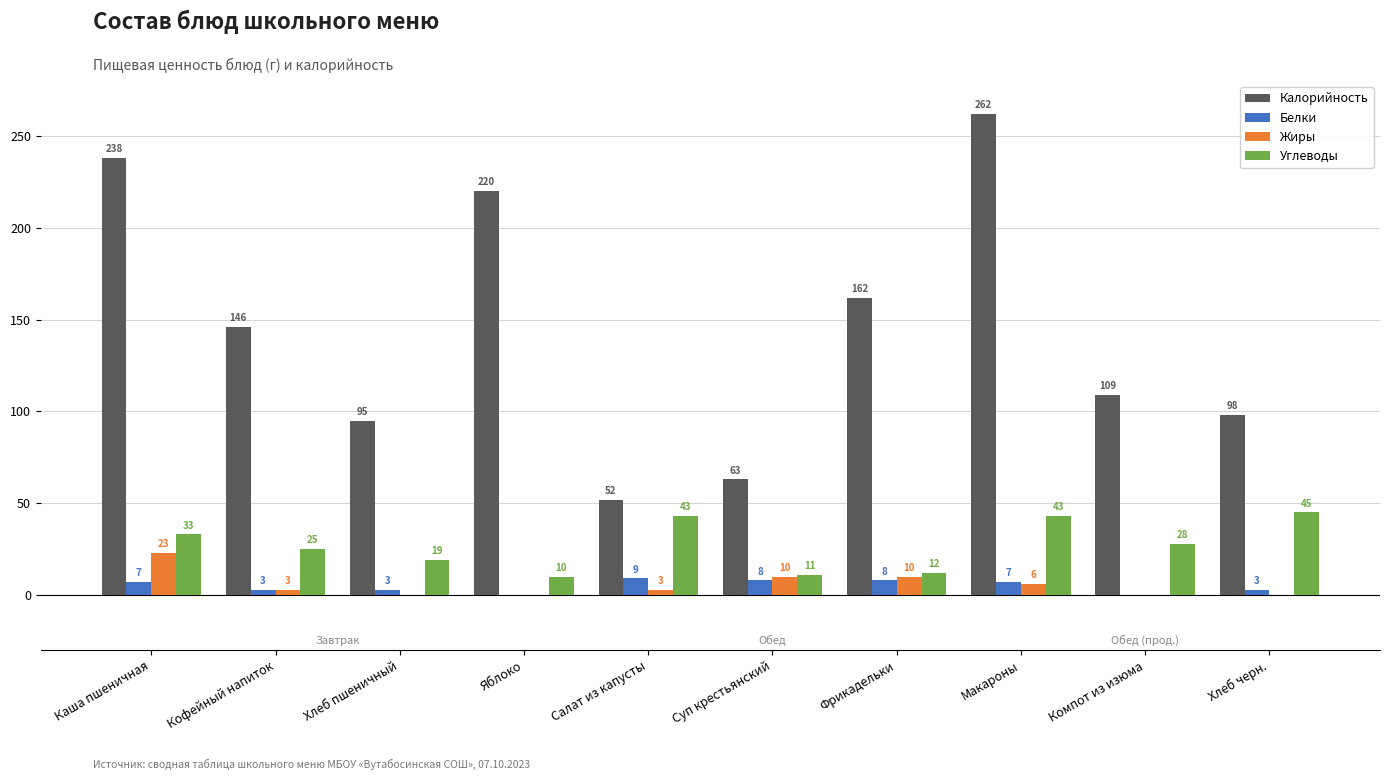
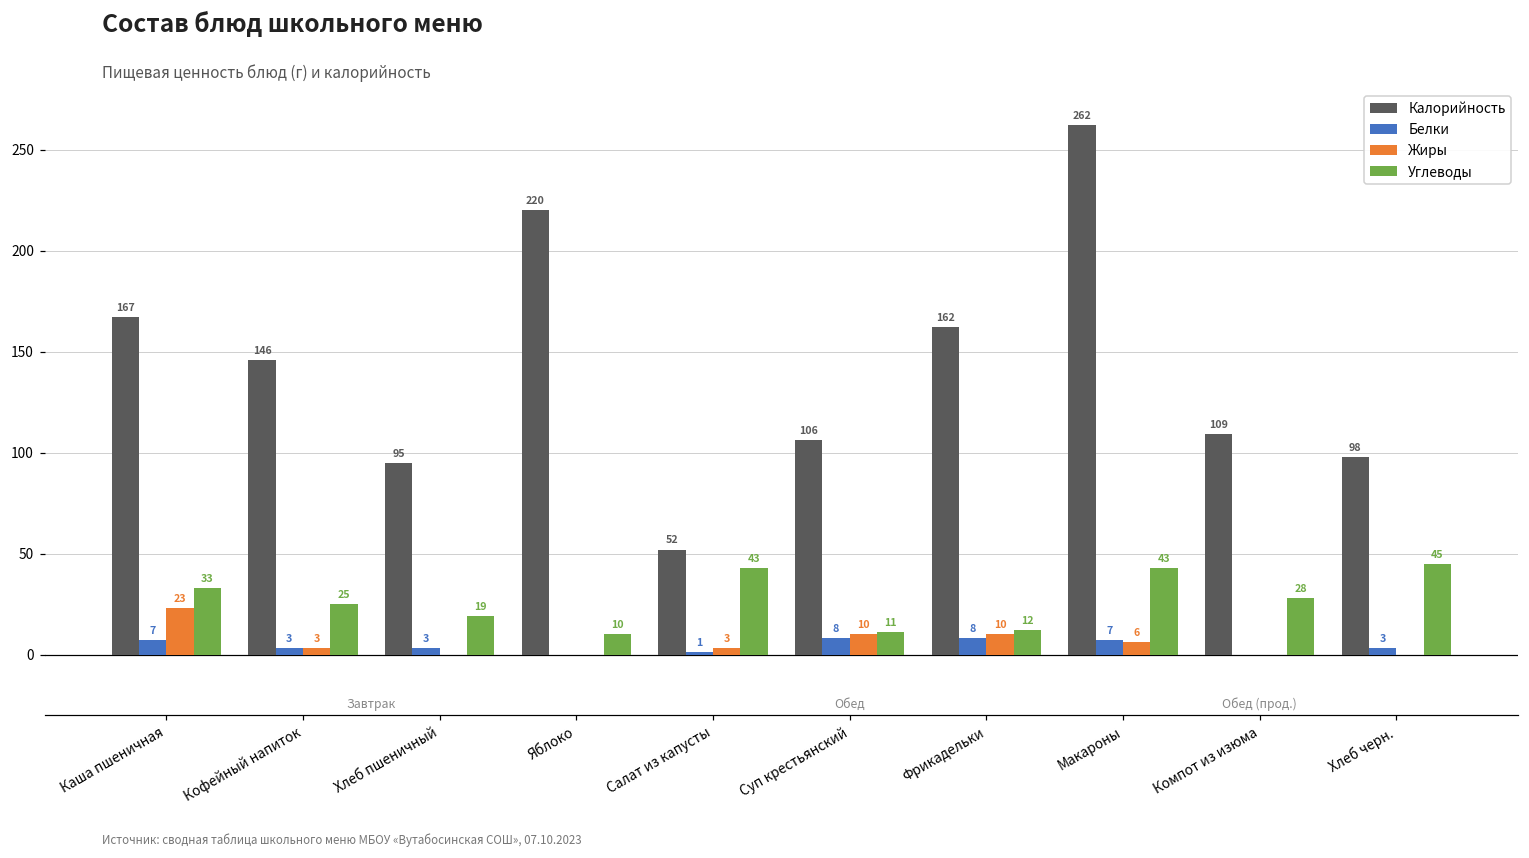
  {
    "Калорийность": {
-     "Каша пшеничная": 238,
+     "Каша пшеничная": 167,
      "Кофейный напиток": 146,
      "Хлеб пшеничный": 95,
      "Яблоко": 220,
      "Салат из капусты": 52,
-     "Суп крестьянский": 63,
+     "Суп крестьянский": 106,
      "Фрикадельки": 162,
      "Макароны": 262,
      "Компот из изюма": 109,
      "Хлеб черн.": 98
    },
    "Белки": {
      "Каша пшеничная": 7,
      "Кофейный напиток": 3,
      "Хлеб пшеничный": 3,
-     "Салат из капусты": 9,
+     "Салат из капусты": 1,
      "Суп крестьянский": 8,
      "Фрикадельки": 8,
      "Макароны": 7,
      "Хлеб черн.": 3
    },
    "Жиры": {
      "Каша пшеничная": 23,
      "Кофейный напиток": 3,
      "Салат из капусты": 3,
      "Суп крестьянский": 10,
      "Фрикадельки": 10,
      "Макароны": 6
    },
    "Углеводы": {
      "Каша пшеничная": 33,
      "Кофейный напиток": 25,
      "Хлеб пшеничный": 19,
      "Яблоко": 10,
      "Салат из капусты": 43,
      "Суп крестьянский": 11,
      "Фрикадельки": 12,
      "Макароны": 43,
      "Компот из изюма": 28,
      "Хлеб черн.": 45
    }
  }
